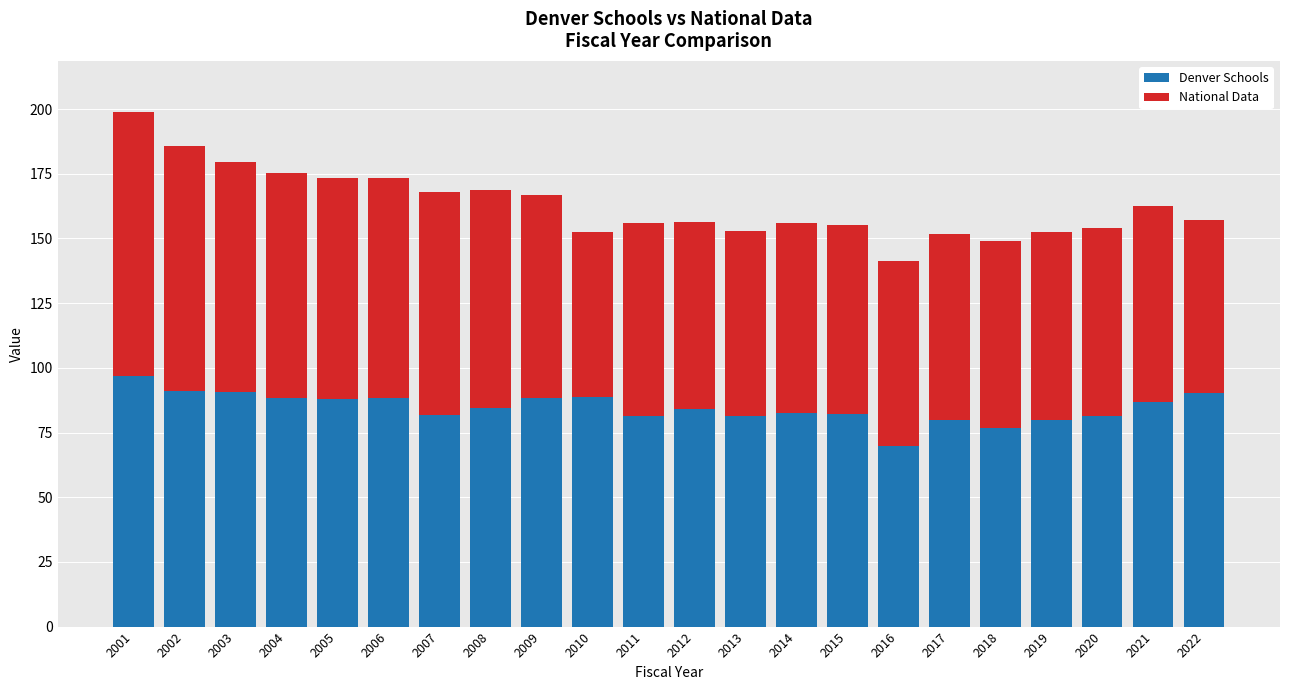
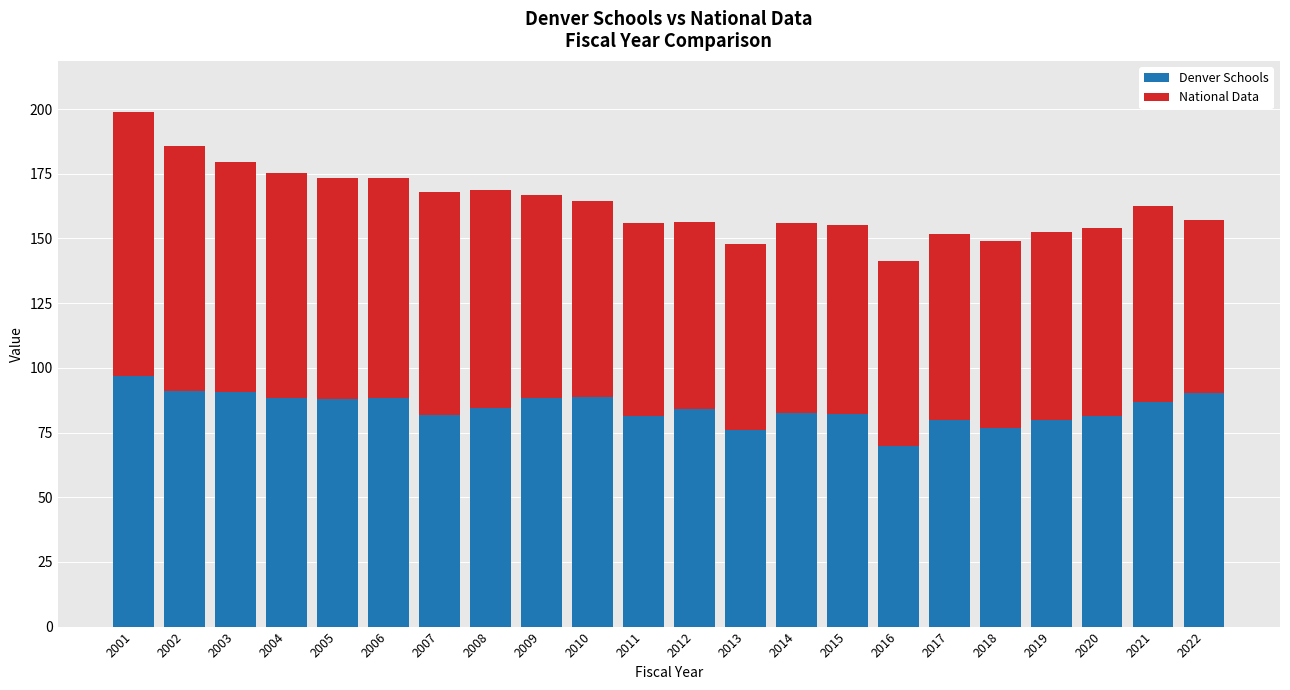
  {
    "Denver Schools": {
      "2001": 97,
      "2002": 91,
      "2003": 91,
      "2004": 88,
      "2005": 88,
      "2006": 88,
      "2007": 82,
      "2008": 84,
      "2009": 88,
      "2010": 89,
      "2011": 82,
      "2012": 84,
-     "2013": 81,
+     "2013": 76,
      "2014": 83,
      "2015": 82,
      "2016": 70,
      "2017": 80,
      "2018": 77,
      "2019": 80,
      "2020": 81,
      "2021": 87,
      "2022": 90
    },
    "National Data": {
      "2001": 102,
      "2002": 95,
      "2003": 89,
      "2004": 87,
      "2005": 85,
      "2006": 85,
      "2007": 86,
      "2008": 84,
      "2009": 78,
-     "2010": 64,
+     "2010": 76,
      "2011": 74,
      "2012": 72,
      "2013": 72,
      "2014": 73,
      "2015": 73,
      "2016": 72,
      "2017": 72,
      "2018": 72,
      "2019": 73,
      "2020": 73,
      "2021": 76,
      "2022": 67
    }
  }
